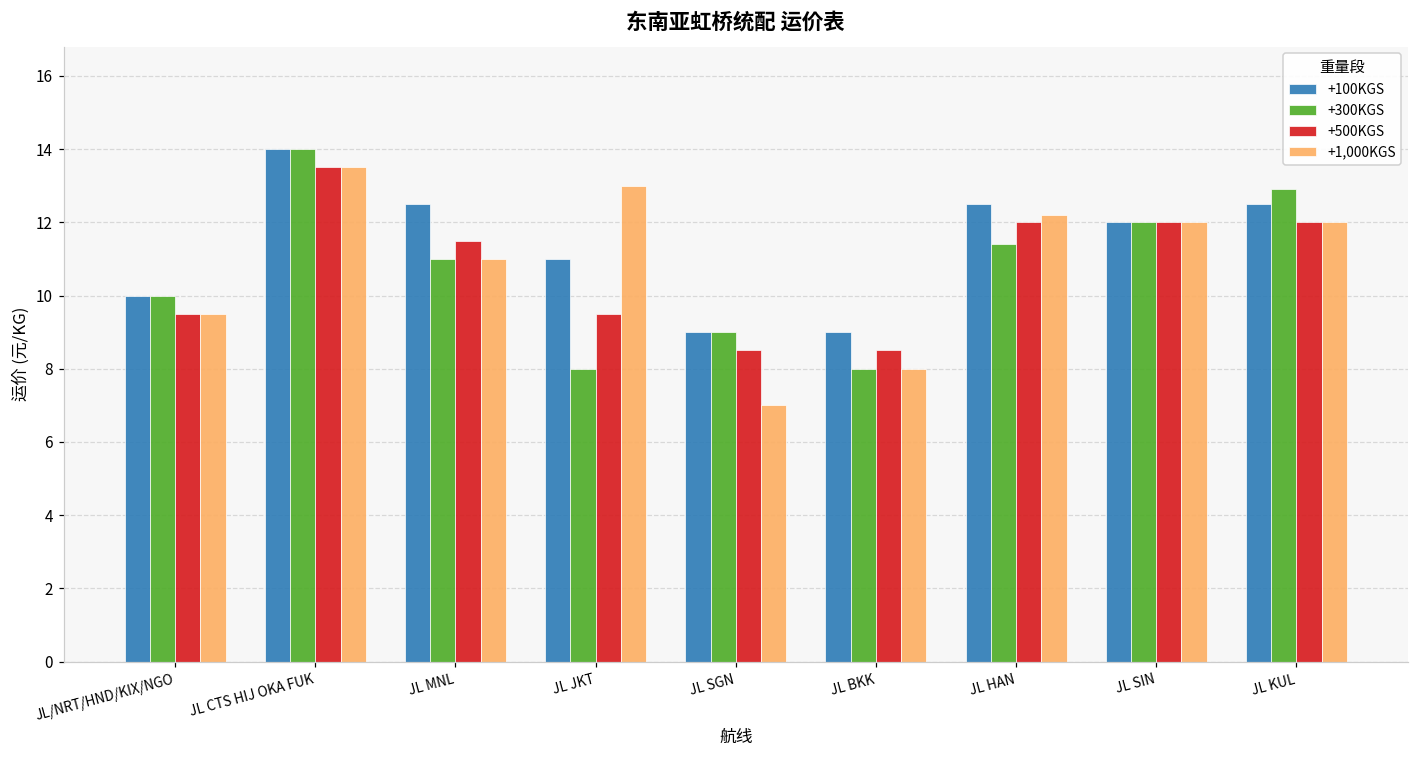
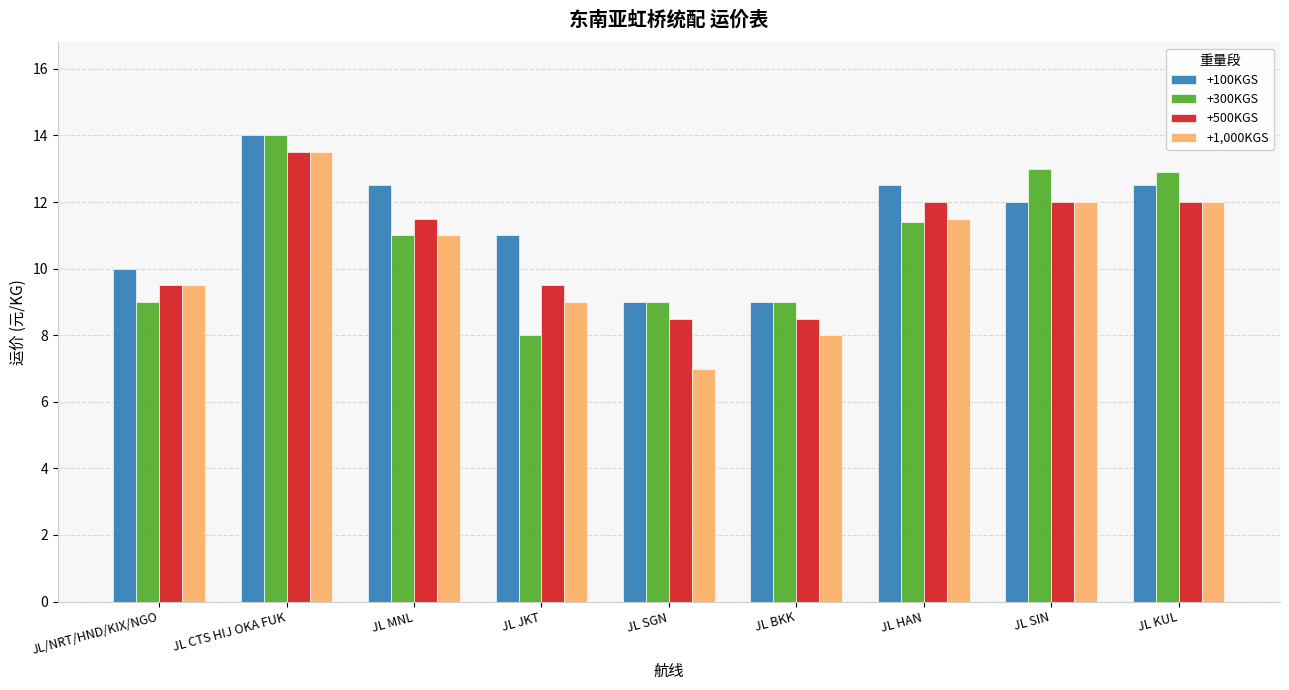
  {
    "+100KGS": {
      "JL/NRT/HND/KIX/NGO": 10.0,
      "JL CTS HIJ OKA FUK": 14.0,
      "JL MNL": 12.5,
      "JL JKT": 11.0,
      "JL SGN": 9.0,
      "JL BKK": 9.0,
      "JL HAN": 12.5,
      "JL SIN": 12.0,
      "JL KUL": 12.5
    },
    "+300KGS": {
-     "JL/NRT/HND/KIX/NGO": 10,
+     "JL/NRT/HND/KIX/NGO": 9,
      "JL CTS HIJ OKA FUK": 14,
      "JL MNL": 11,
      "JL JKT": 8,
      "JL SGN": 9,
-     "JL BKK": 8,
+     "JL BKK": 9,
      "JL HAN": 11.4,
-     "JL SIN": 12,
+     "JL SIN": 13,
      "JL KUL": 12.9
    },
    "+500KGS": {
      "JL/NRT/HND/KIX/NGO": 9.5,
      "JL CTS HIJ OKA FUK": 13.5,
      "JL MNL": 11.5,
      "JL JKT": 9.5,
      "JL SGN": 8.5,
      "JL BKK": 8.5,
      "JL HAN": 12.0,
      "JL SIN": 12.0,
      "JL KUL": 12.0
    },
    "+1,000KGS": {
      "JL/NRT/HND/KIX/NGO": 9.5,
      "JL CTS HIJ OKA FUK": 13.5,
      "JL MNL": 11.0,
-     "JL JKT": 13,
+     "JL JKT": 9,
      "JL SGN": 7.0,
      "JL BKK": 8.0,
-     "JL HAN": 12.2,
+     "JL HAN": 11.5,
      "JL SIN": 12.0,
      "JL KUL": 12.0
    }
  }
